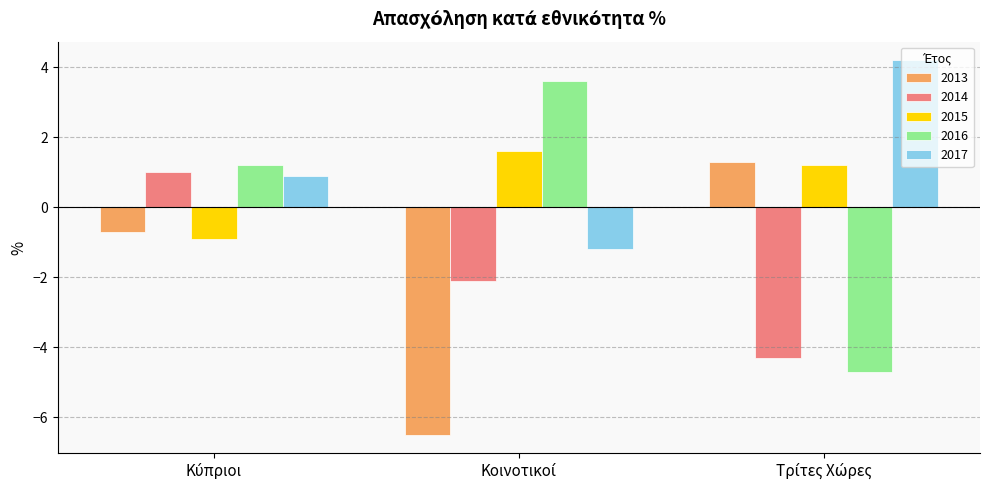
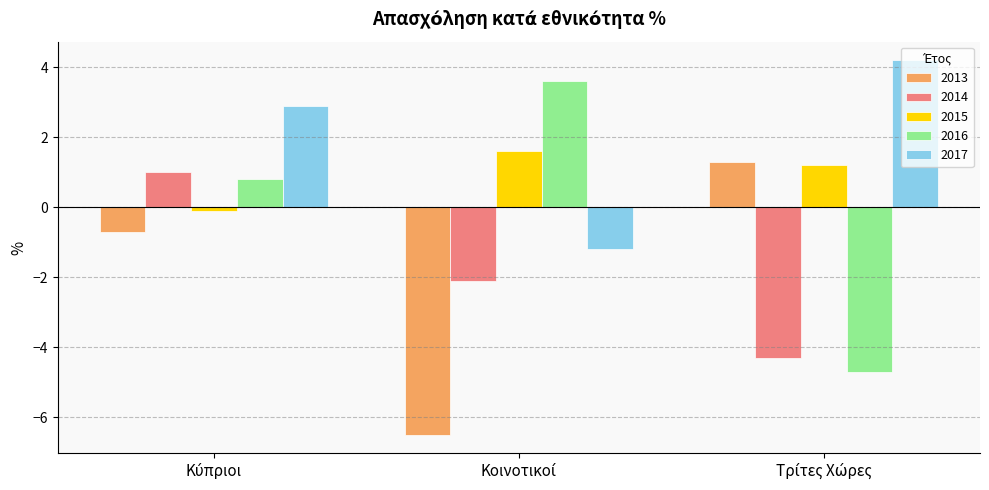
  {
    "2015": {
-     "Κύπριοι": -0.9,
+     "Κύπριοι": -0.1,
      "Κοινοτικοί": 1.6,
      "Τρίτες Χώρες": 1.2
    },
    "2016": {
-     "Κύπριοι": 1.2,
+     "Κύπριοι": 0.8,
      "Κοινοτικοί": 3.6,
      "Τρίτες Χώρες": -4.7
    },
    "2017": {
-     "Κύπριοι": 0.9,
+     "Κύπριοι": 2.9,
      "Κοινοτικοί": -1.2
    }
  }
